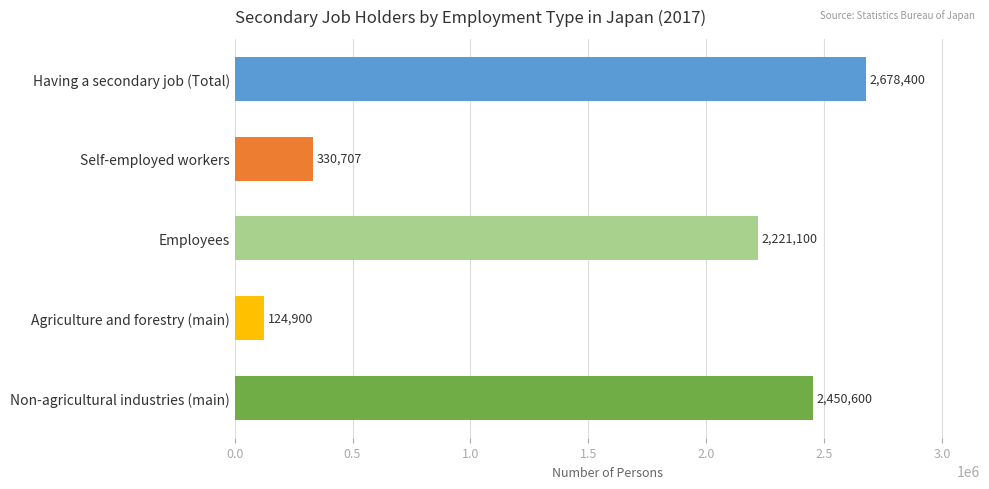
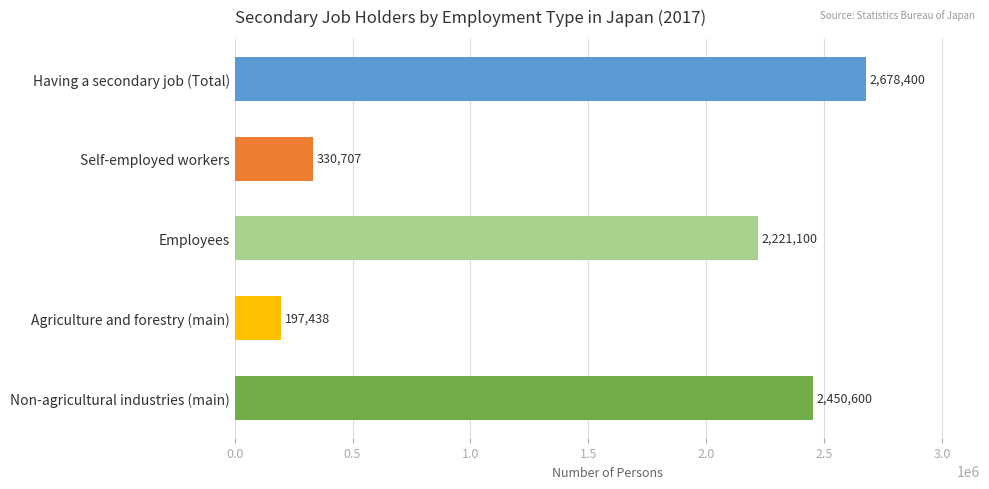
  {
    "Having a secondary job (Total)": "2,678,400",
    "Self-employed workers": "330,707",
    "Employees": "2,221,100",
-   "Agriculture and forestry (main)": "124,900",
+   "Agriculture and forestry (main)": "197,438",
    "Non-agricultural industries (main)": "2,450,600"
  }
